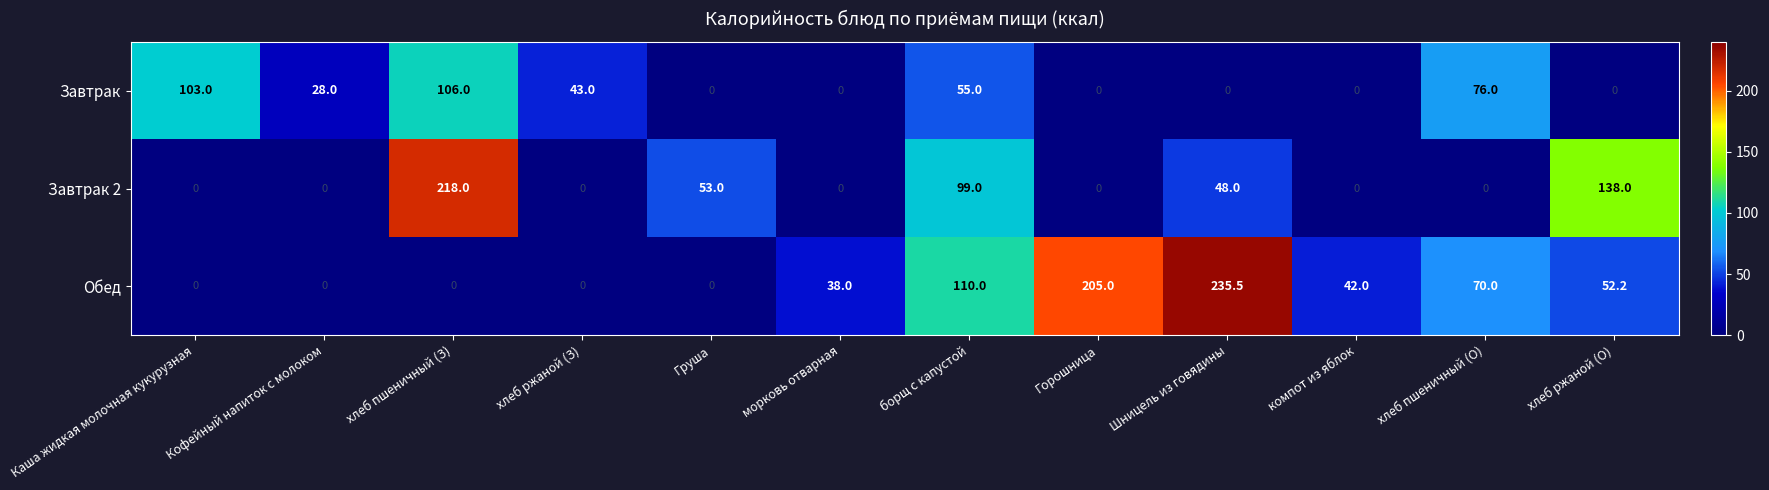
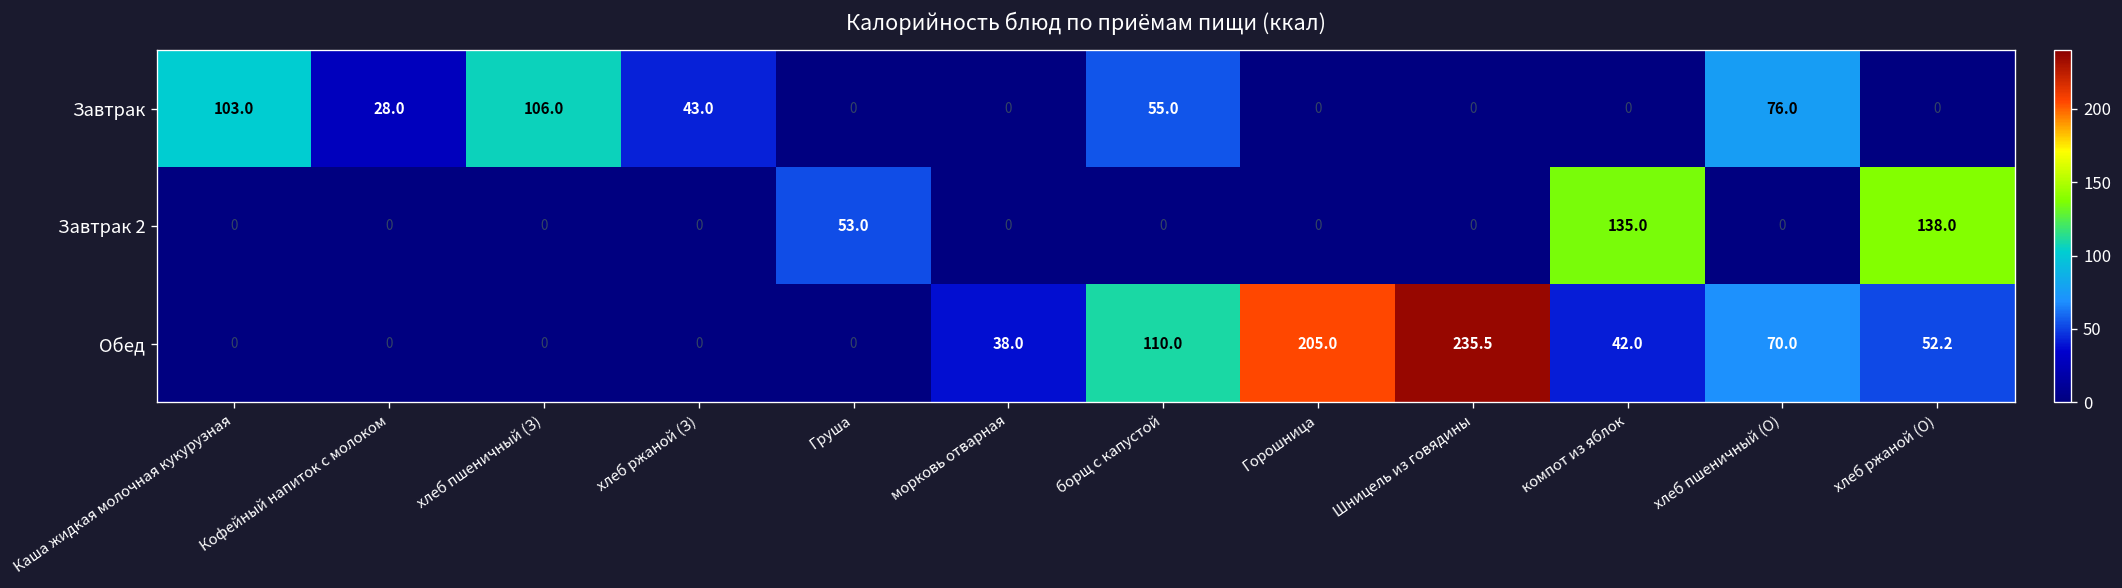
  {
    "Завтрак": {
      "Каша жидкая молочная кукурузная": 103.0,
      "Кофейный напиток с молоком": 28.0,
      "хлеб пшеничный (З)": 106.0,
      "хлеб ржаной (З)": 43.0,
      "Груша": 0,
      "морковь отварная": 0,
      "борщ с капустой": 55.0,
      "Горошница": 0,
      "Шницель из говядины": 0,
      "компот из яблок": 0,
      "хлеб пшеничный (О)": 76.0,
      "хлеб ржаной (О)": 0
    },
    "Завтрак 2": {
      "Каша жидкая молочная кукурузная": 0,
      "Кофейный напиток с молоком": 0,
-     "хлеб пшеничный (З)": 218.0,
+     "хлеб пшеничный (З)": 0,
      "хлеб ржаной (З)": 0,
      "Груша": 53.0,
      "морковь отварная": 0,
-     "борщ с капустой": 99.0,
+     "борщ с капустой": 0,
      "Горошница": 0,
-     "Шницель из говядины": 48.0,
-     "компот из яблок": 0,
+     "Шницель из говядины": 0,
+     "компот из яблок": 135.0,
      "хлеб пшеничный (О)": 0,
      "хлеб ржаной (О)": 138.0
    },
    "Обед": {
      "Каша жидкая молочная кукурузная": 0,
      "Кофейный напиток с молоком": 0,
      "хлеб пшеничный (З)": 0,
      "хлеб ржаной (З)": 0,
      "Груша": 0,
      "морковь отварная": 38.0,
      "борщ с капустой": 110.0,
      "Горошница": 205.0,
      "Шницель из говядины": 235.5,
      "компот из яблок": 42.0,
      "хлеб пшеничный (О)": 70.0,
      "хлеб ржаной (О)": 52.2
    }
  }
